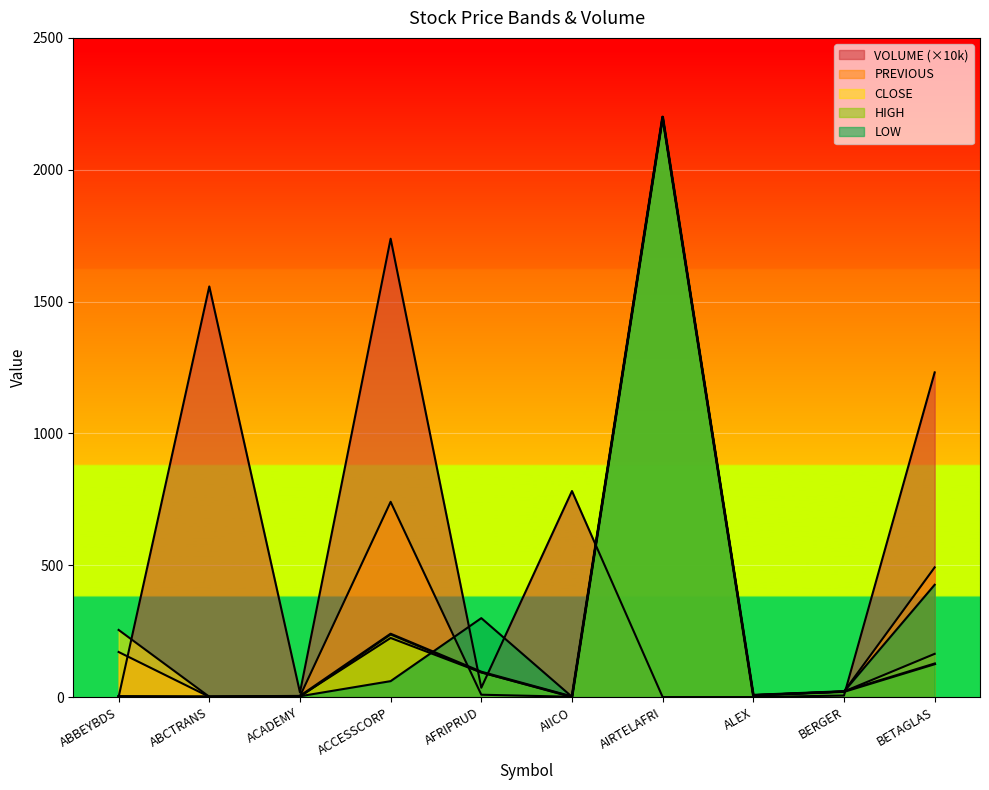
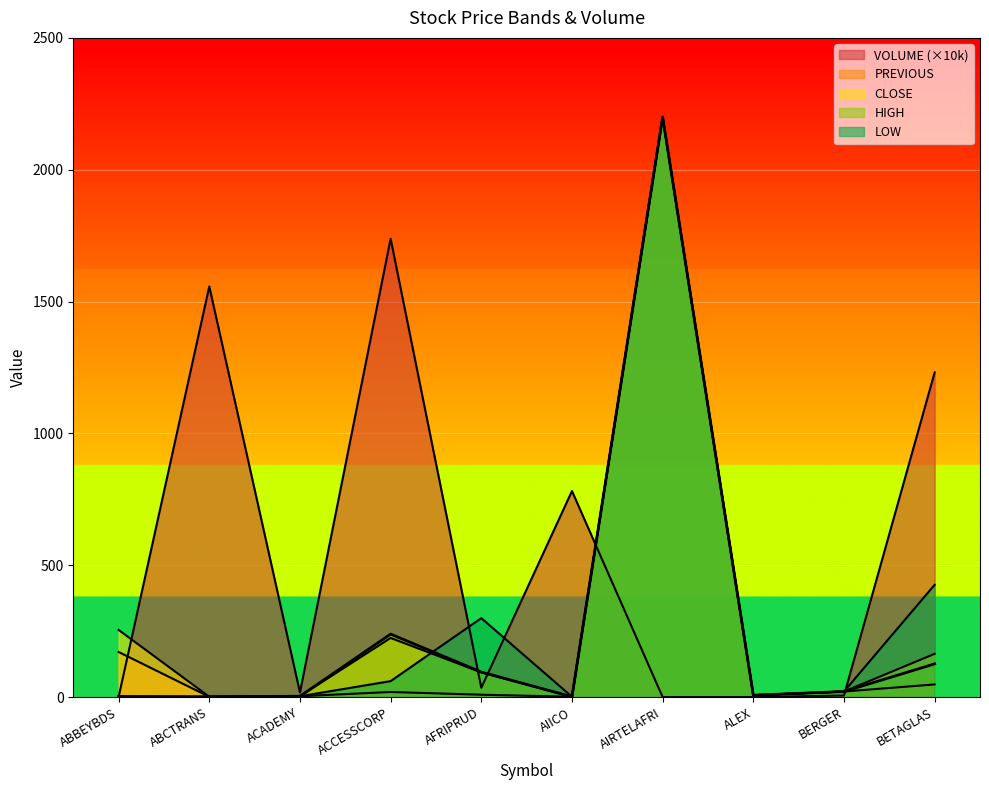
  {
    "VOLUME (×10k)": {
      "ABCTRANS": 1560,
      "ACADEMY": 20,
      "ACCESSCORP": 1740,
      "AFRIPRUD": 40,
      "AIICO": 780,
      "AIRTELAFRI": 0,
      "BERGER": 10,
      "BETAGLAS": 1230
    },
    "PREVIOUS": {
      "ABBEYBDS": 170,
-     "ACCESSCORP": 740,
+     "ACCESSCORP": 20,
      "AFRIPRUD": 10,
-     "BETAGLAS": 490
+     "BETAGLAS": 50
    },
    "CLOSE": {
      "ABBEYBDS": 250,
      "ACCESSCORP": 220,
      "BETAGLAS": 160
    },
    "HIGH": {
      "ACCESSCORP": 240,
      "BETAGLAS": 130
    },
    "LOW": {
      "ACCESSCORP": 60,
      "AFRIPRUD": 300,
      "BETAGLAS": 430
    }
  }
